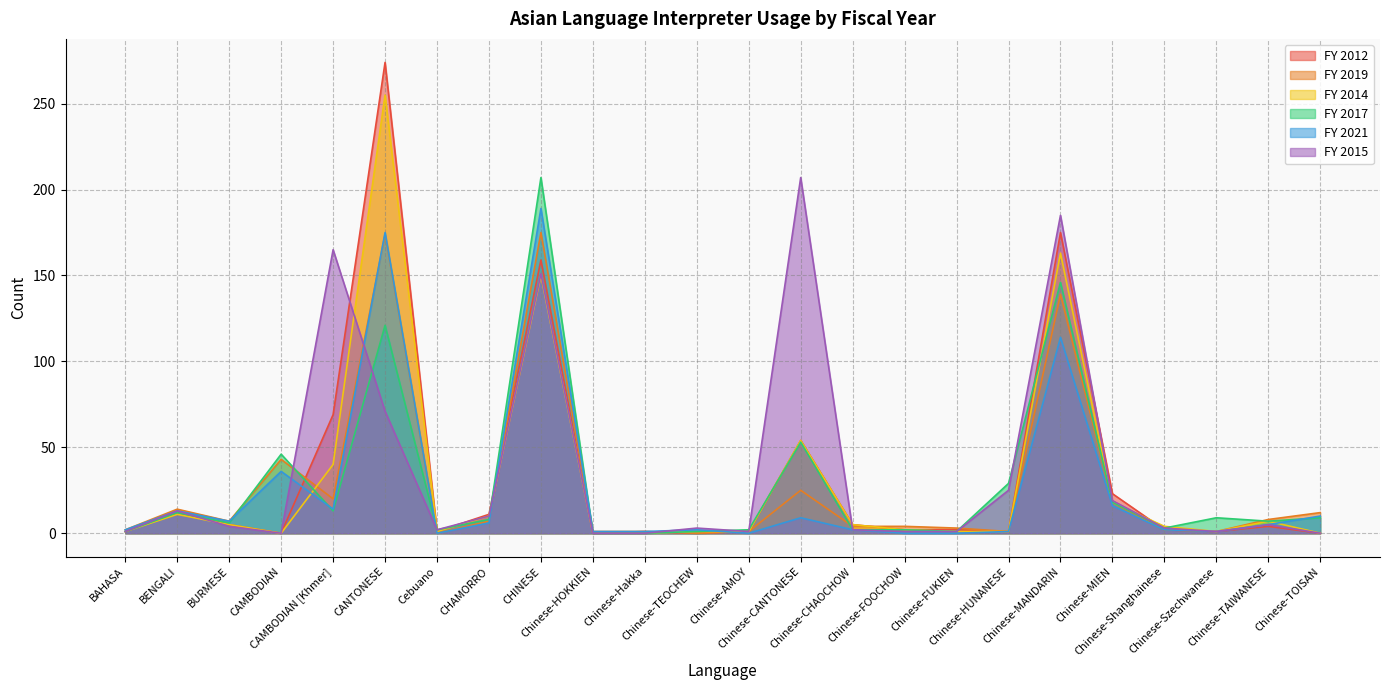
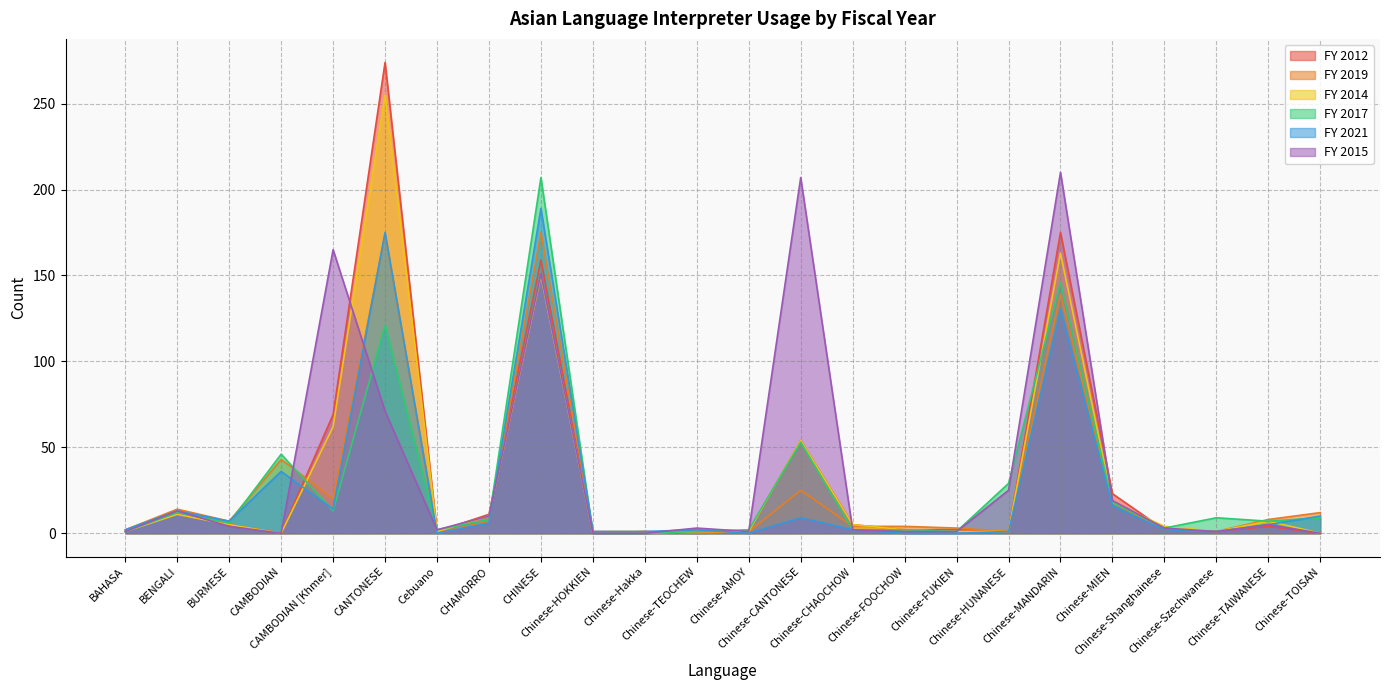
  {
    "FY 2014": {
-     "CAMBODIAN [Khmer]": 40,
+     "CAMBODIAN [Khmer]": 62,
      "CANTONESE": 255,
      "Chinese-MANDARIN": 163
    },
    "FY 2017": {
      "CAMBODIAN": 46,
      "CANTONESE": 121,
      "CHINESE": 207,
      "Chinese-HUNANESE": 29,
      "Chinese-MANDARIN": 146,
      "Chinese-Szechwanese": 9
    },
    "FY 2021": {
      "CAMBODIAN": 36,
      "CHINESE": 189,
      "Chinese-CANTONESE": 9,
-     "Chinese-MANDARIN": 114,
+     "Chinese-MANDARIN": 130,
      "Chinese-MIEN": 16
    },
    "FY 2015": {
      "CAMBODIAN [Khmer]": 165,
      "CANTONESE": 71,
      "Chinese-CANTONESE": 207,
      "Chinese-HUNANESE": 25,
-     "Chinese-MANDARIN": 185
+     "Chinese-MANDARIN": 210
    }
  }
